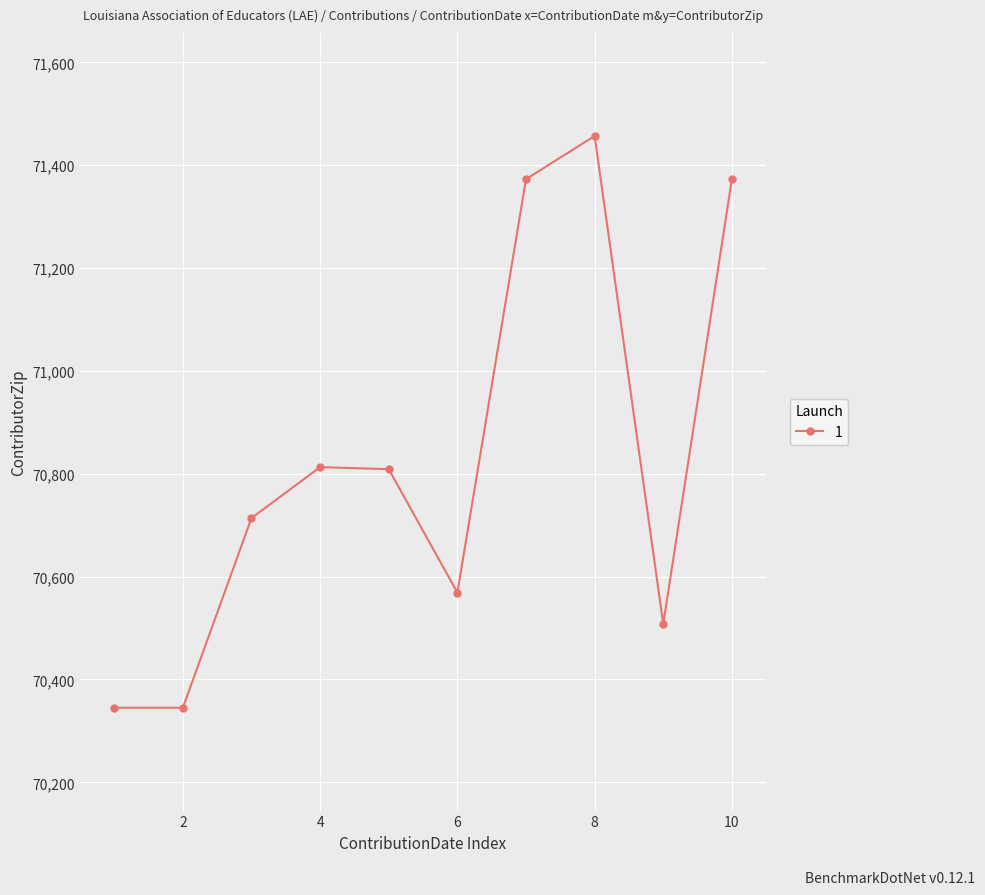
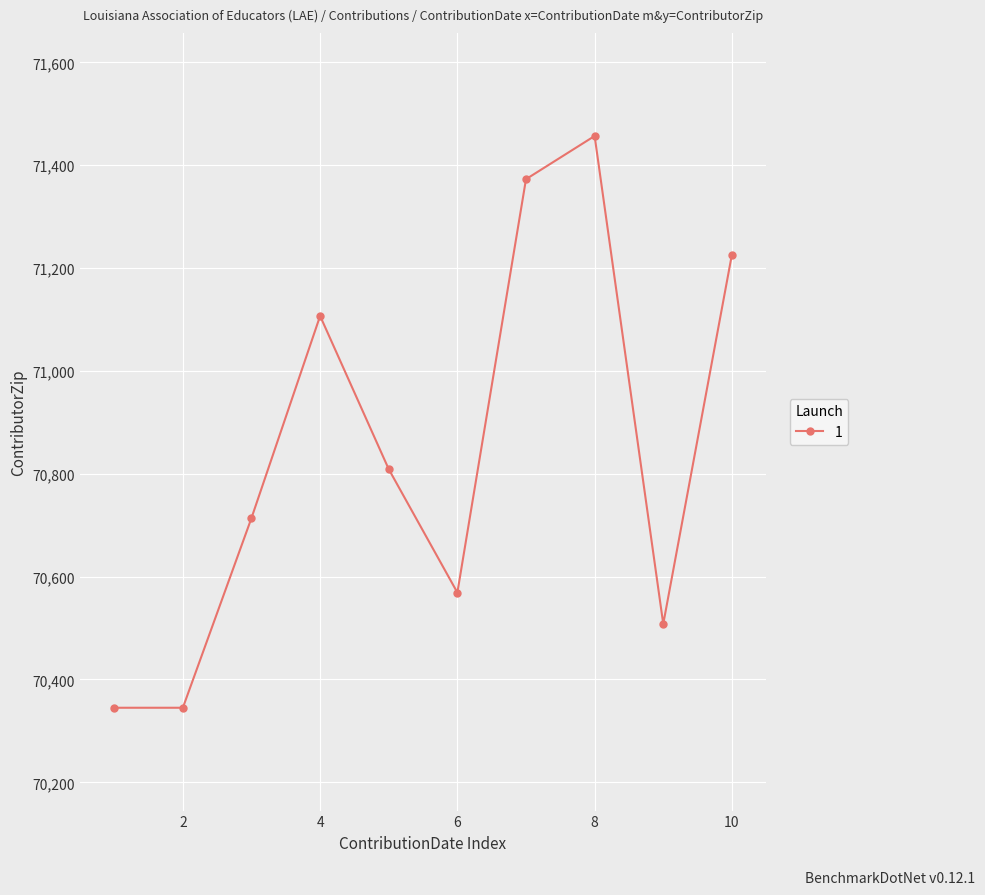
  {
    "2": "70,350",
-   "4": "70,810",
+   "4": "71,110",
    "6": "70,570",
    "8": "71,460",
-   "10": "71,370"
+   "10": "71,230"
  }
